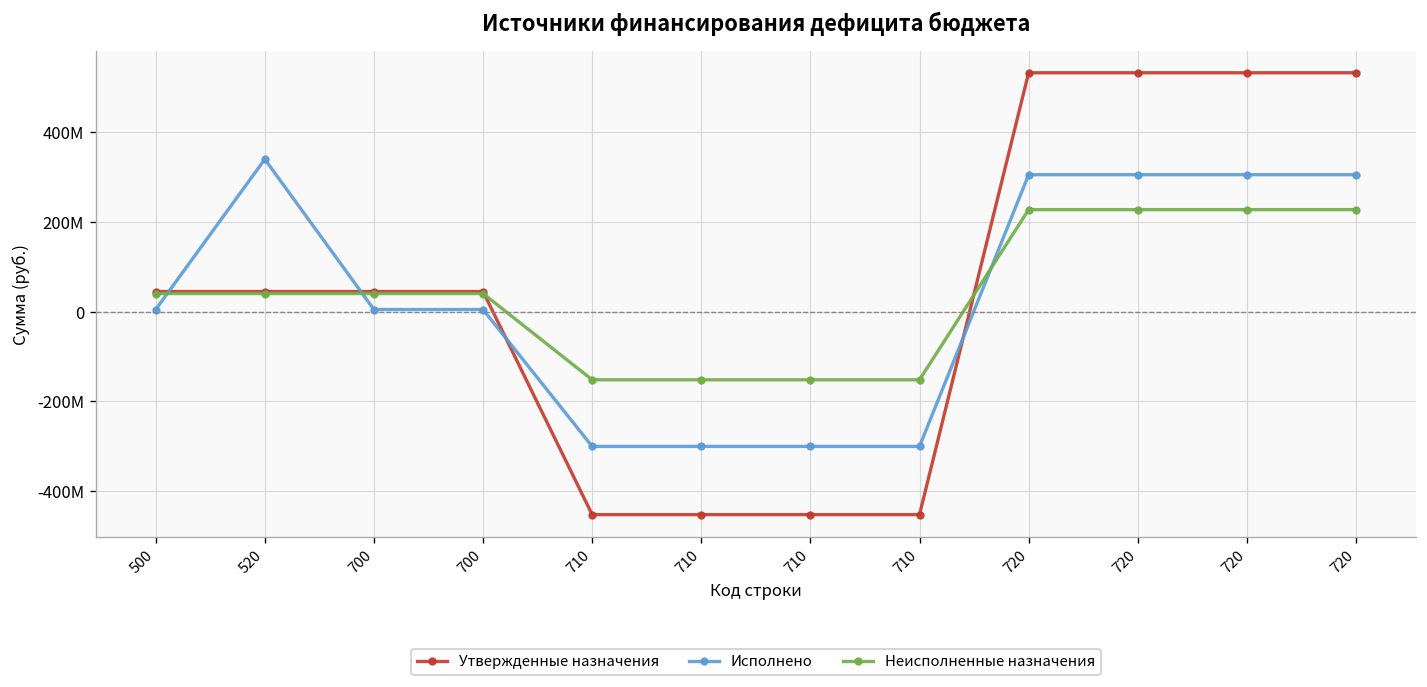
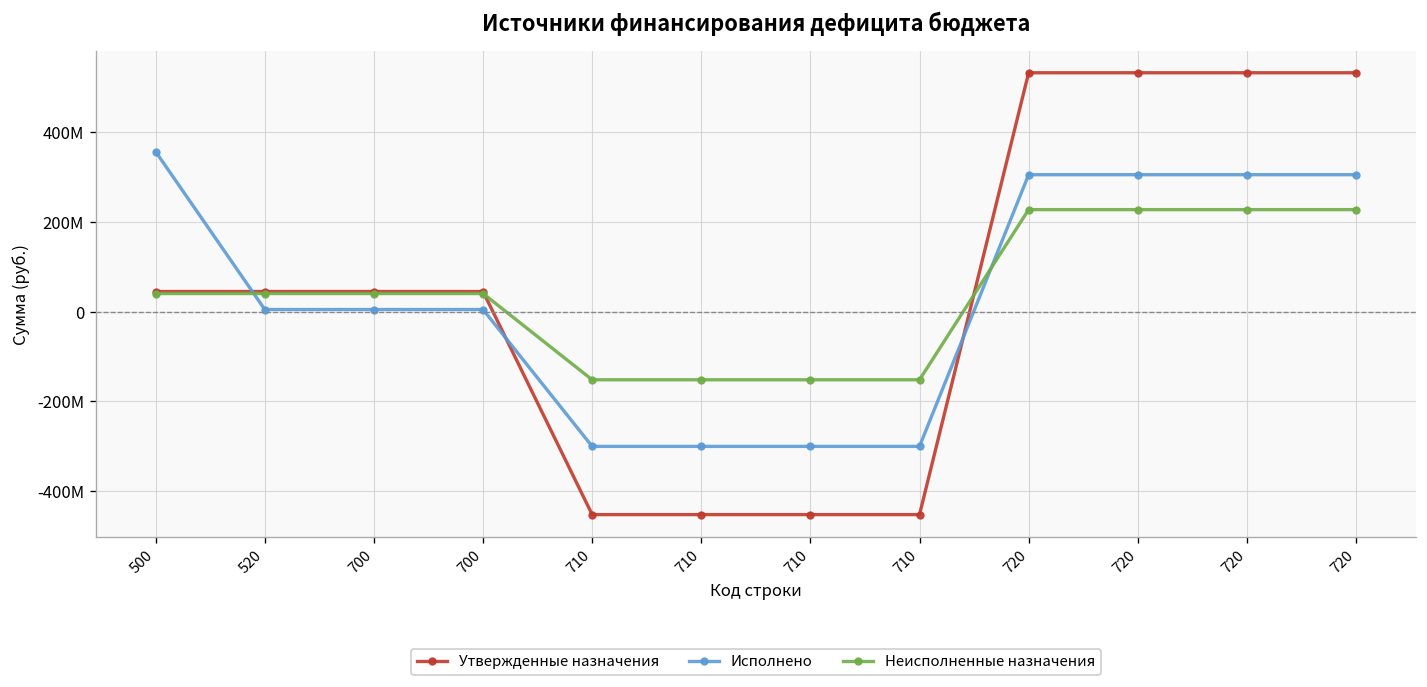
  {
    "Исполнено": {
-     "500": 0,
-     "520": 340000000
+     "500": 360000000,
+     "520": 0
    }
  }
